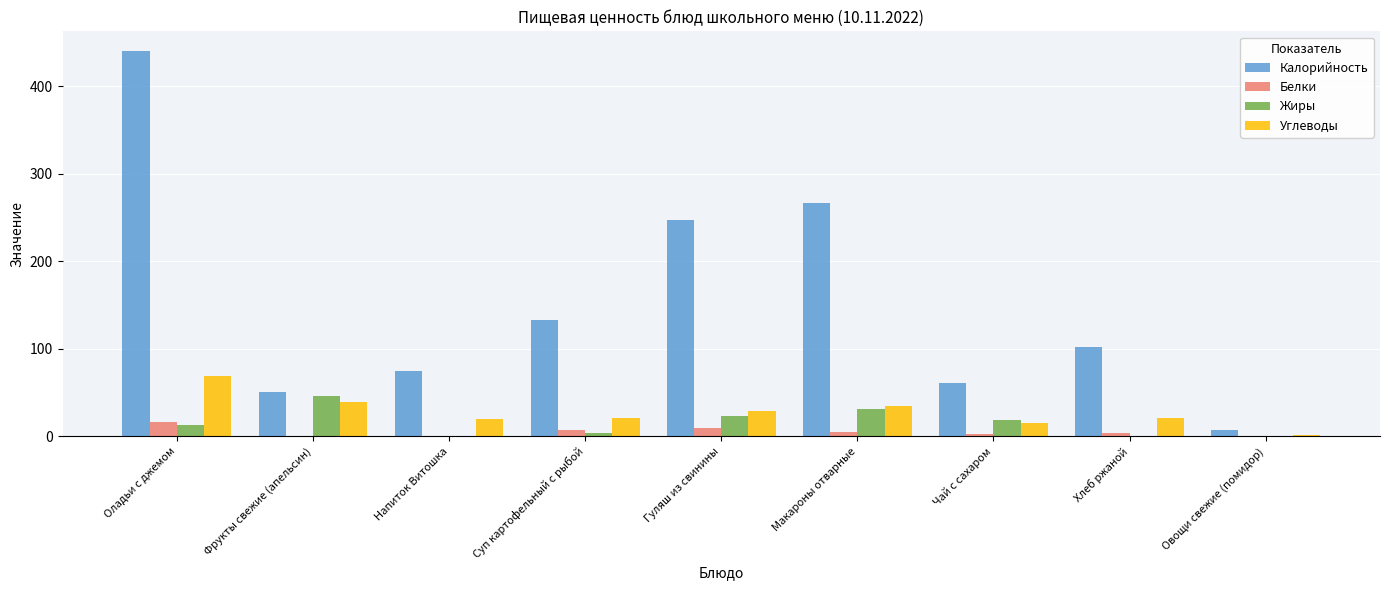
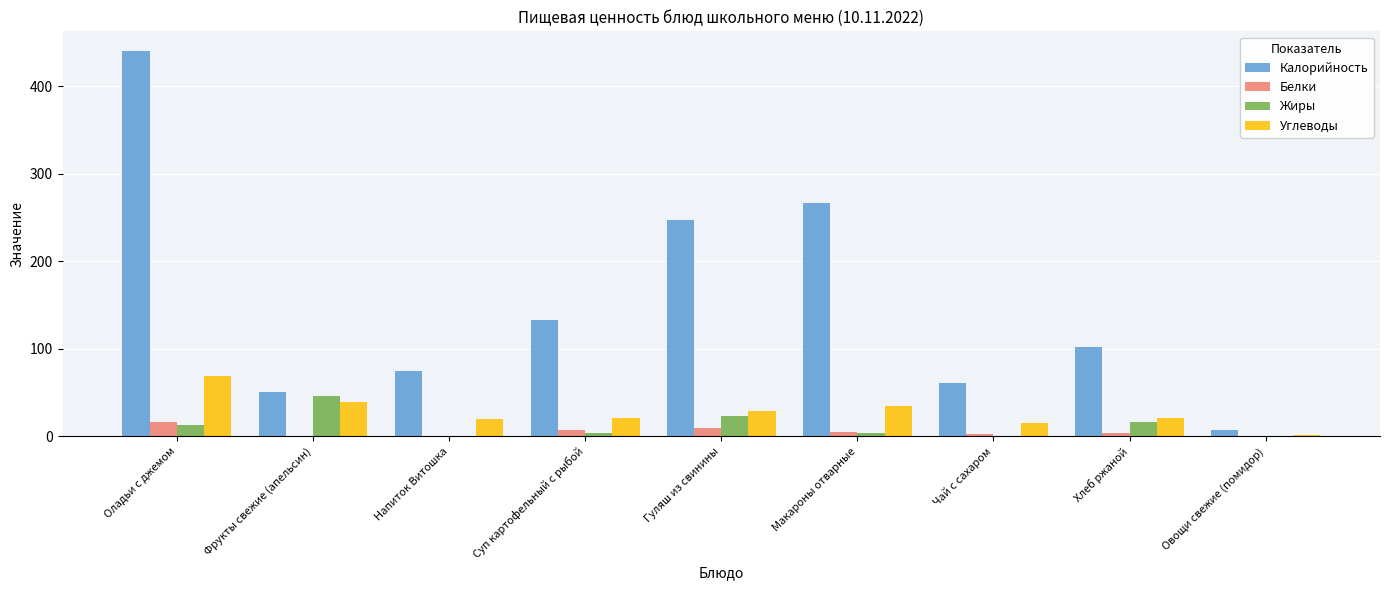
  {
    "Калорийность": {
      "Оладьи с джемом": 440,
      "Фрукты свежие (апельсин)": 50,
      "Напиток Витошка": 80,
      "Суп картофельный с рыбой": 130,
      "Гуляш из свинины": 250,
      "Макароны отварные": 270,
      "Чай с сахаром": 60,
      "Хлеб ржаной": 100,
      "Овощи свежие (помидор)": 10
    },
    "Белки": {
      "Оладьи с джемом": 20,
      "Напиток Витошка": 0,
      "Суп картофельный с рыбой": 10,
      "Гуляш из свинины": 10,
      "Макароны отварные": 10,
      "Хлеб ржаной": 0
    },
    "Жиры": {
      "Оладьи с джемом": 10,
      "Фрукты свежие (апельсин)": 50,
      "Напиток Витошка": 0,
      "Суп картофельный с рыбой": 0,
      "Гуляш из свинины": 20,
-     "Макароны отварные": 30,
-     "Чай с сахаром": 20,
-     "Хлеб ржаной": 0
+     "Макароны отварные": 0,
+     "Чай с сахаром": 0,
+     "Хлеб ржаной": 20
    },
    "Углеводы": {
      "Оладьи с джемом": 70,
      "Фрукты свежие (апельсин)": 40,
      "Напиток Витошка": 20,
      "Суп картофельный с рыбой": 20,
      "Гуляш из свинины": 30,
      "Макароны отварные": 30,
      "Чай с сахаром": 20,
      "Хлеб ржаной": 20
    }
  }
